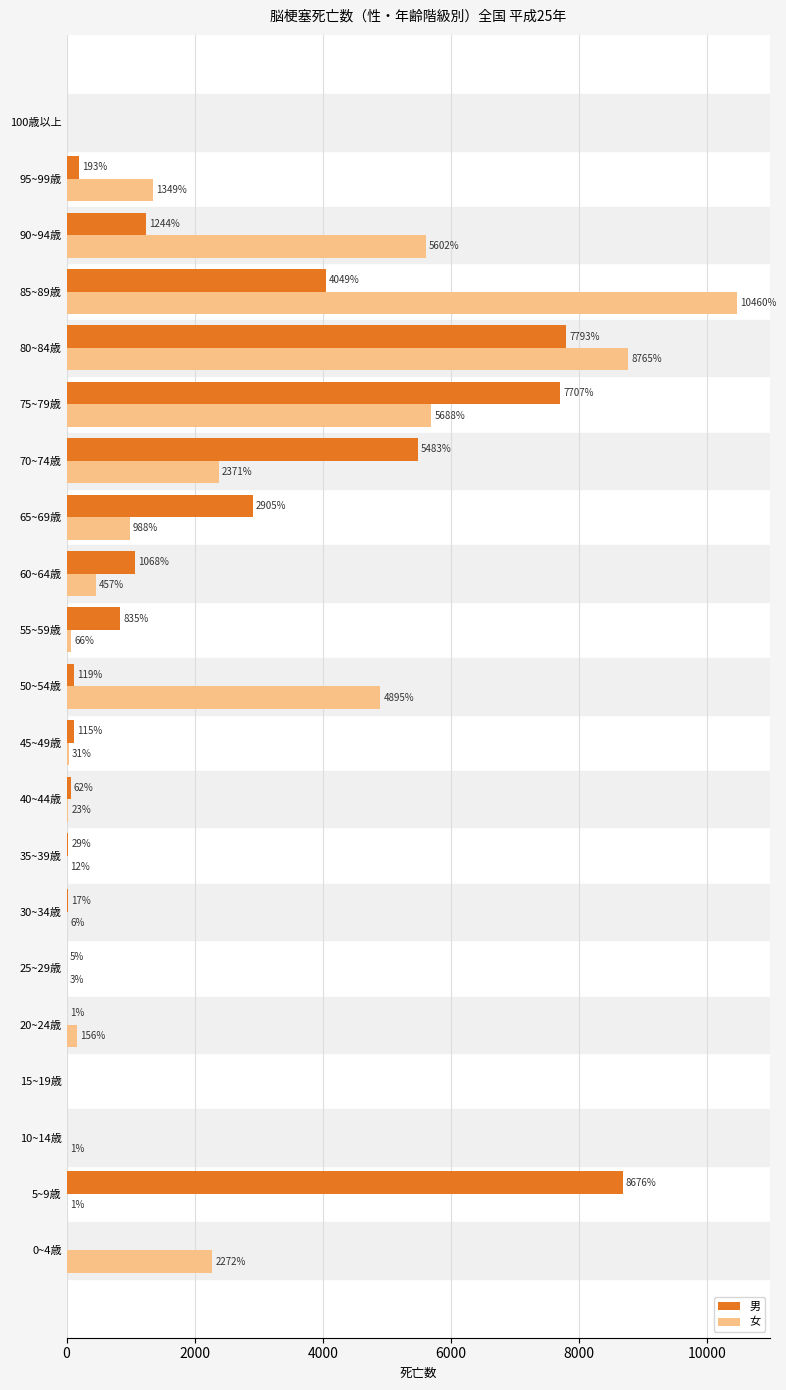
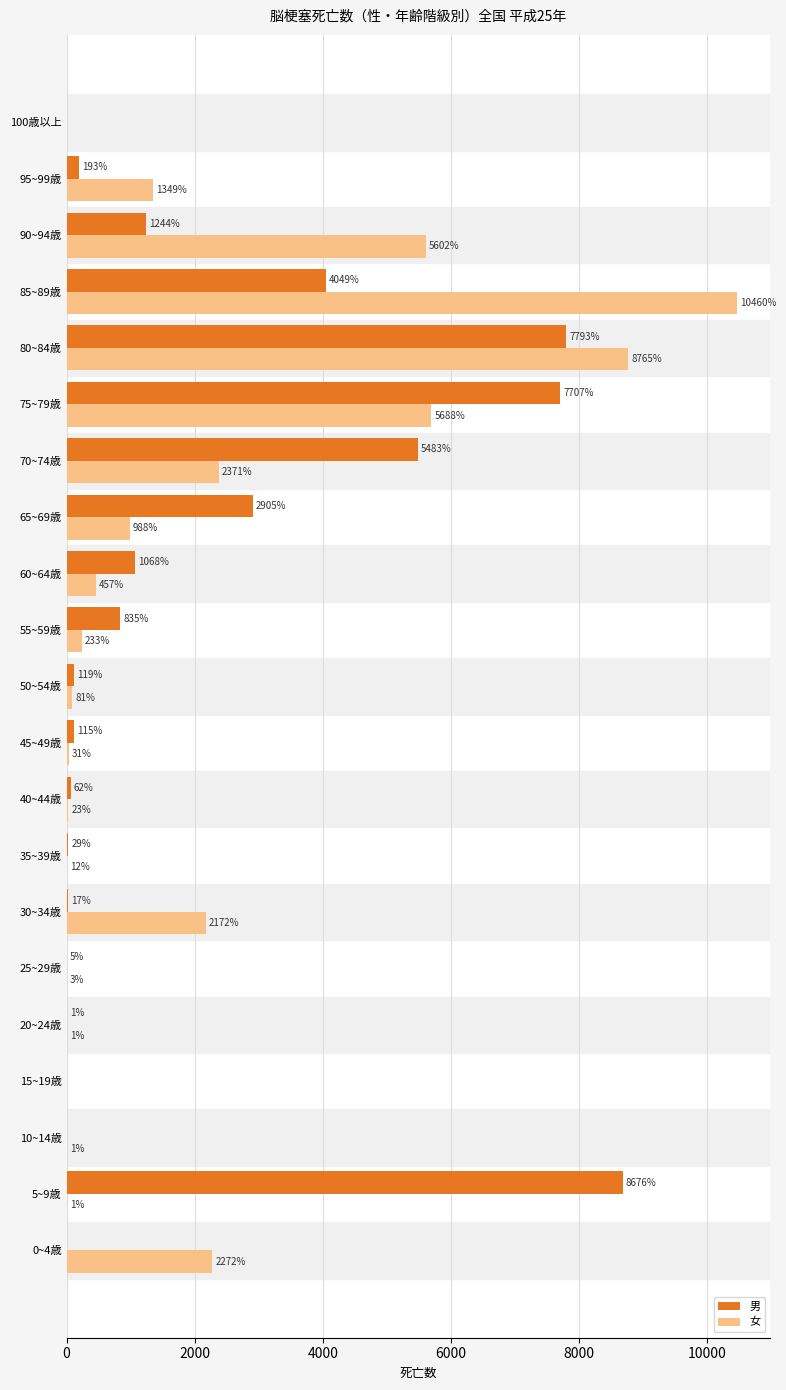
  {
    "男": {
      "95~99歳": "193%",
      "90~94歳": "1244%",
      "85~89歳": "4049%",
      "80~84歳": "7793%",
      "75~79歳": "7707%",
      "70~74歳": "5483%",
      "65~69歳": "2905%",
      "60~64歳": "1068%",
      "55~59歳": "835%",
      "50~54歳": "119%",
      "45~49歳": "115%",
      "40~44歳": "62%",
      "35~39歳": "29%",
      "30~34歳": "17%",
      "25~29歳": "5%",
      "20~24歳": "1%",
      "5~9歳": "8676%"
    },
    "女": {
      "95~99歳": "1349%",
      "90~94歳": "5602%",
      "85~89歳": "10460%",
      "80~84歳": "8765%",
      "75~79歳": "5688%",
      "70~74歳": "2371%",
      "65~69歳": "988%",
      "60~64歳": "457%",
-     "55~59歳": "66%",
-     "50~54歳": "4895%",
+     "55~59歳": "233%",
+     "50~54歳": "81%",
      "45~49歳": "31%",
      "40~44歳": "23%",
      "35~39歳": "12%",
-     "30~34歳": "6%",
+     "30~34歳": "2172%",
      "25~29歳": "3%",
-     "20~24歳": "156%",
+     "20~24歳": "1%",
      "10~14歳": "1%",
      "5~9歳": "1%",
      "0~4歳": "2272%"
    }
  }
